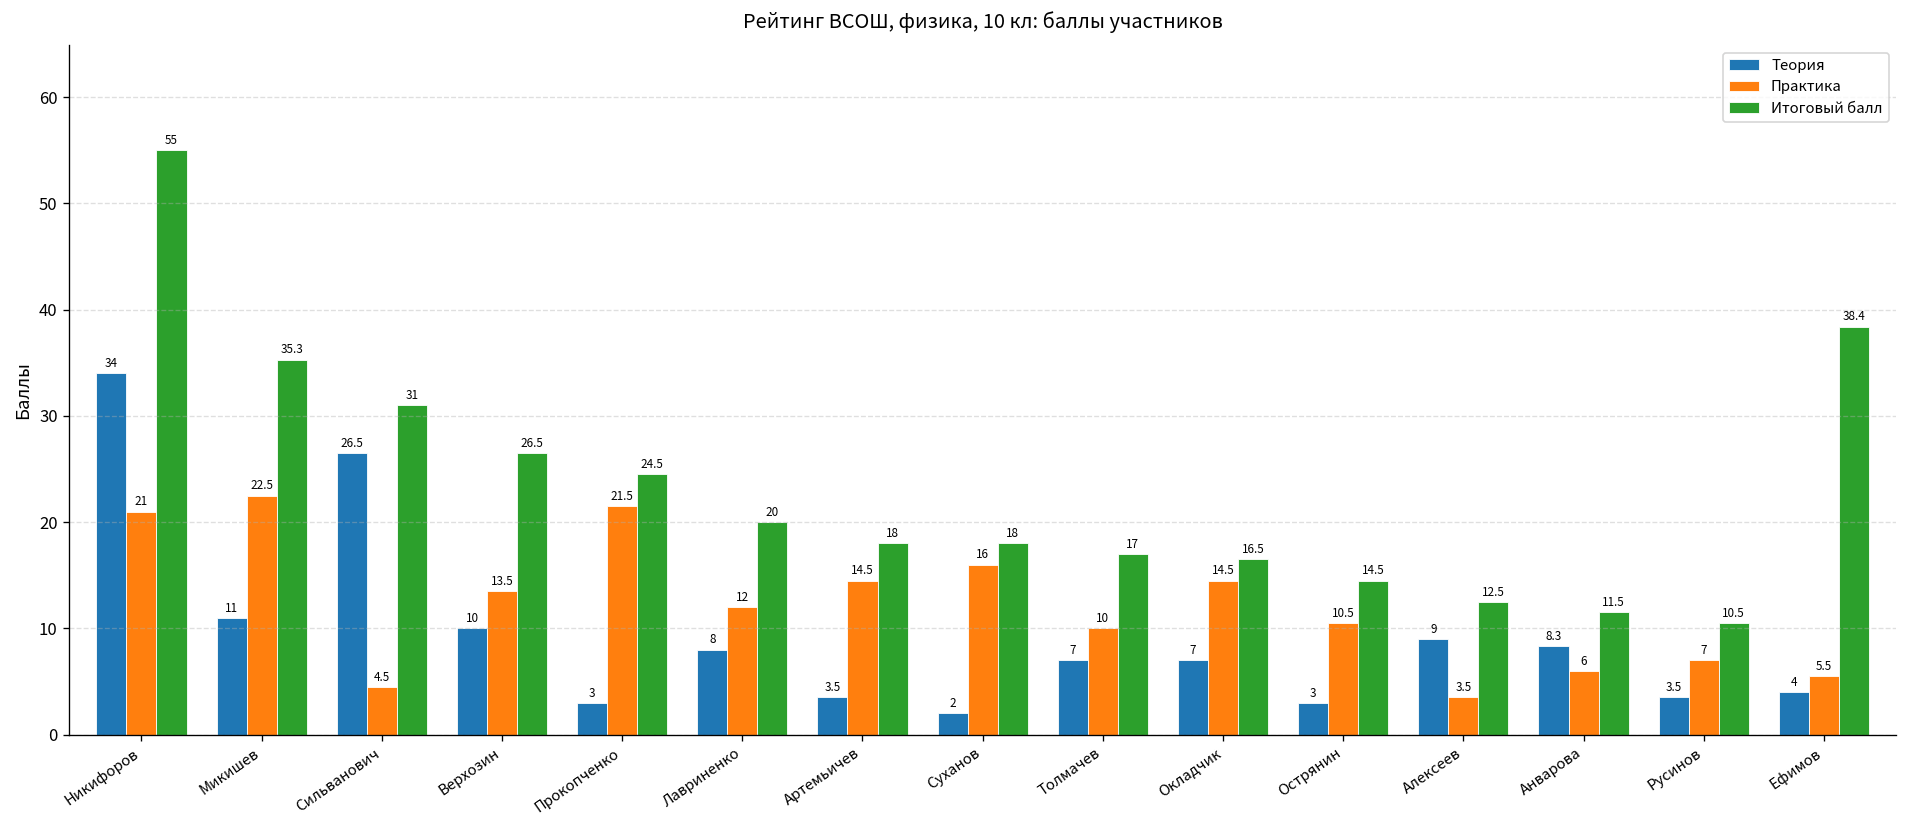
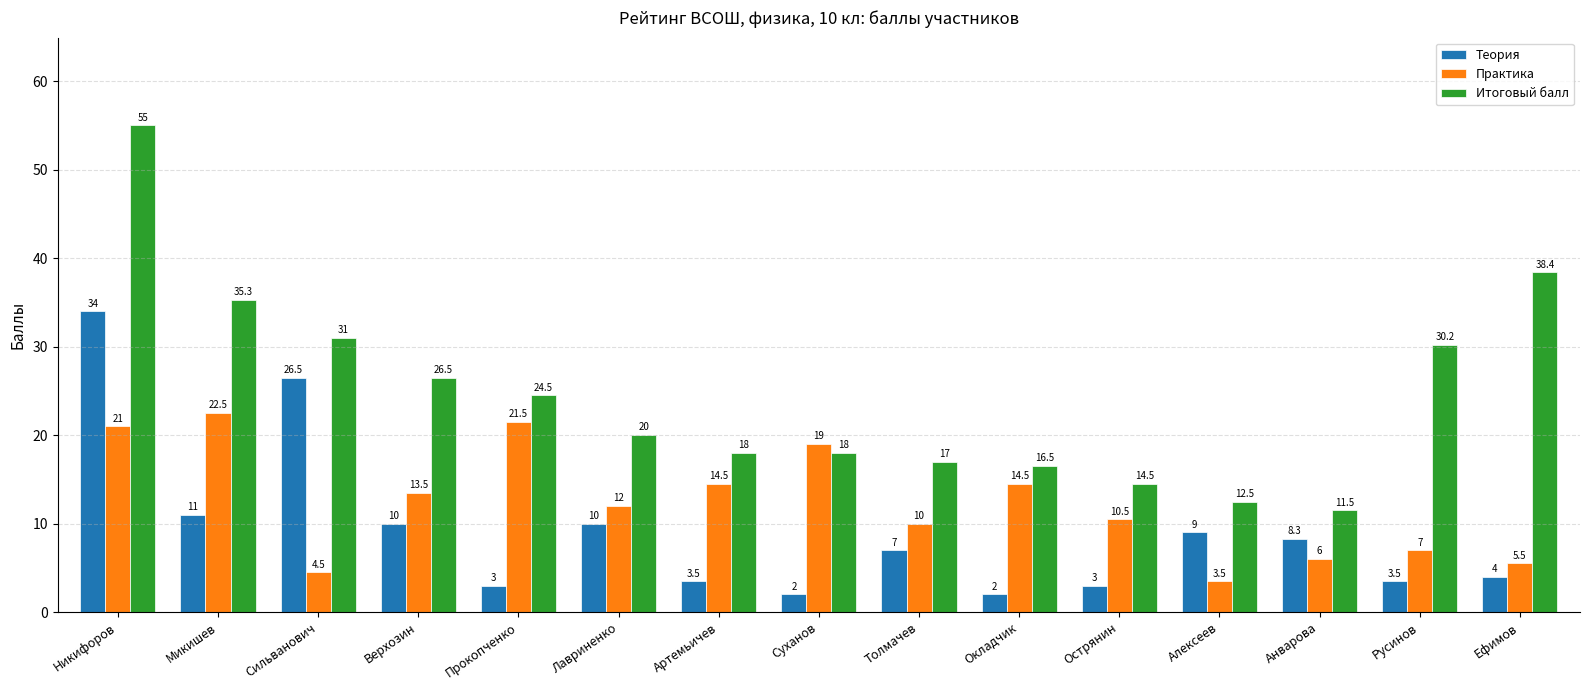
  {
    "Теория": {
      "Никифоров": 34,
      "Микишев": 11,
      "Сильванович": 26.5,
      "Верхозин": 10,
      "Прокопченко": 3,
-     "Лавриненко": 8,
+     "Лавриненко": 10,
      "Артемьичев": 3.5,
      "Суханов": 2,
      "Толмачев": 7,
-     "Окладчик": 7,
+     "Окладчик": 2,
      "Острянин": 3,
      "Алексеев": 9,
      "Анварова": 8.3,
      "Русинов": 3.5,
      "Ефимов": 4
    },
    "Практика": {
      "Никифоров": 21,
      "Микишев": 22.5,
      "Сильванович": 4.5,
      "Верхозин": 13.5,
      "Прокопченко": 21.5,
      "Лавриненко": 12,
      "Артемьичев": 14.5,
-     "Суханов": 16,
+     "Суханов": 19,
      "Толмачев": 10,
      "Окладчик": 14.5,
      "Острянин": 10.5,
      "Алексеев": 3.5,
      "Анварова": 6,
      "Русинов": 7,
      "Ефимов": 5.5
    },
    "Итоговый балл": {
      "Никифоров": 55,
      "Микишев": 35.3,
      "Сильванович": 31,
      "Верхозин": 26.5,
      "Прокопченко": 24.5,
      "Лавриненко": 20,
      "Артемьичев": 18,
      "Суханов": 18,
      "Толмачев": 17,
      "Окладчик": 16.5,
      "Острянин": 14.5,
      "Алексеев": 12.5,
      "Анварова": 11.5,
-     "Русинов": 10.5,
+     "Русинов": 30.2,
      "Ефимов": 38.4
    }
  }
